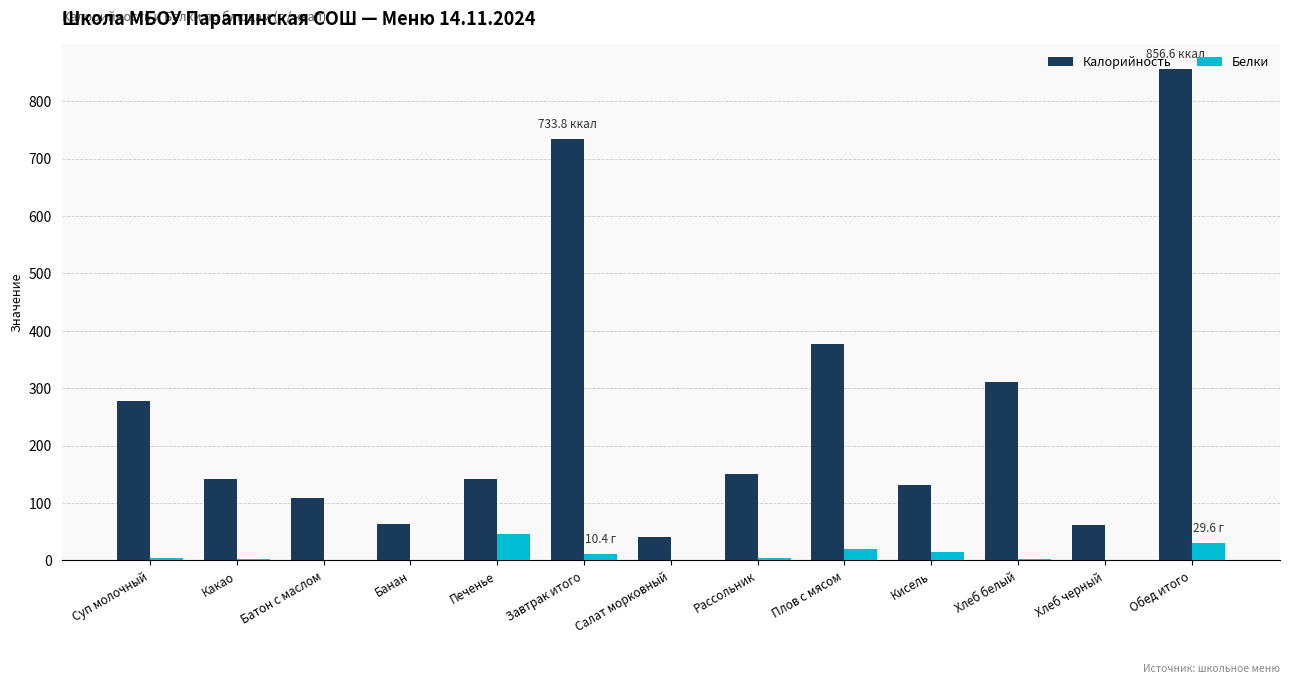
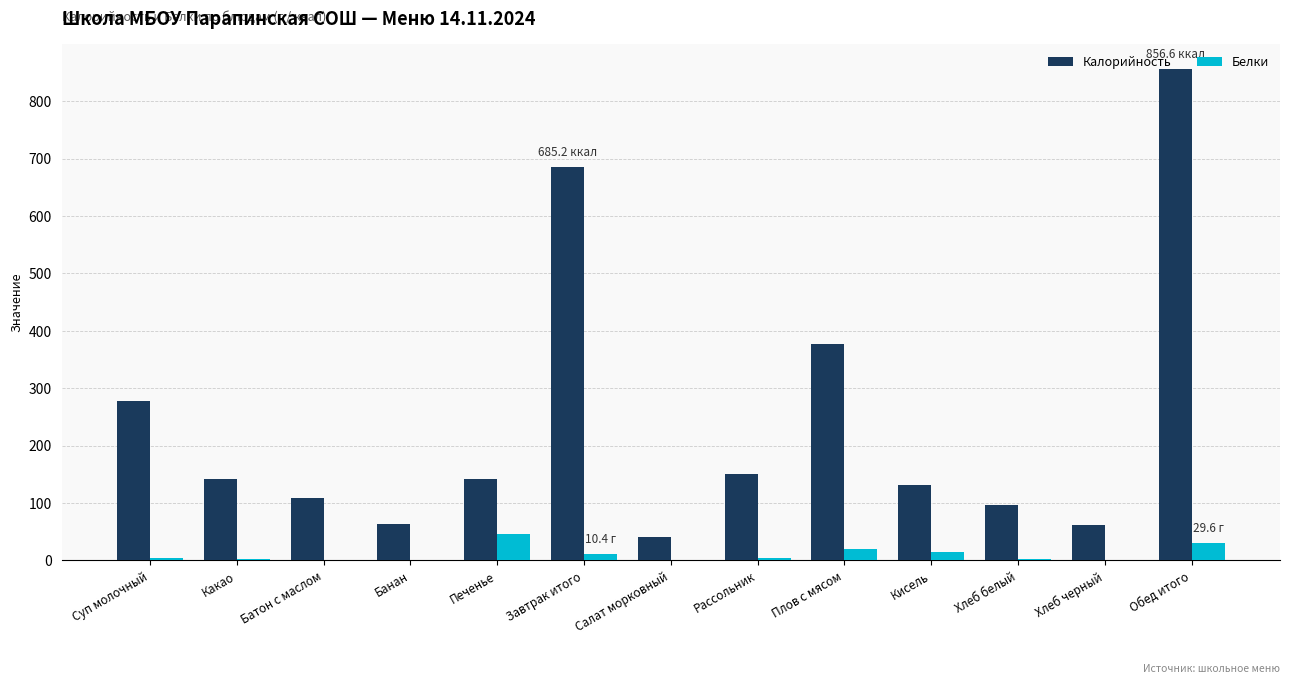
  {
    "Калорийность": {
-     "Завтрак итого": 733.8,
-     "Хлеб белый": 310,
+     "Завтрак итого": 685.2,
+     "Хлеб белый": 100,
      "Обед итого": 856.6
    },
    "Белки": {
      "Завтрак итого": 10.4,
      "Обед итого": 29.6
    }
  }
